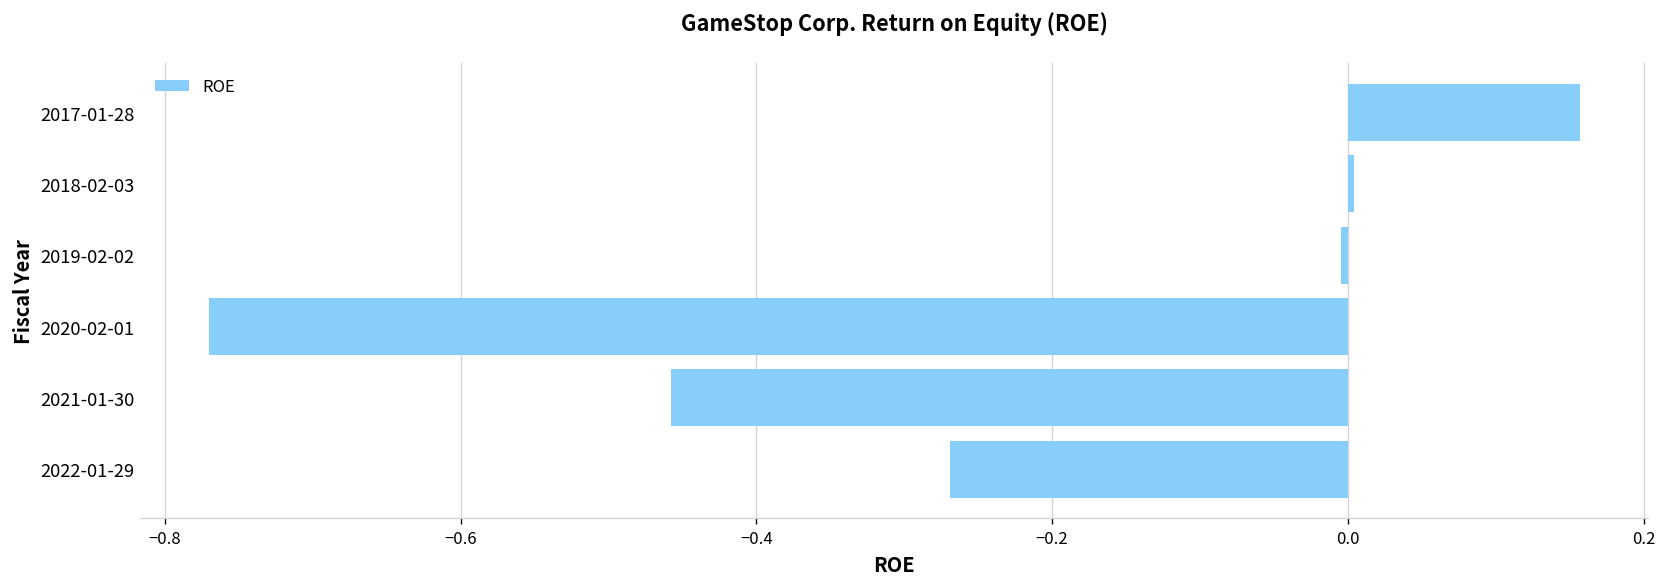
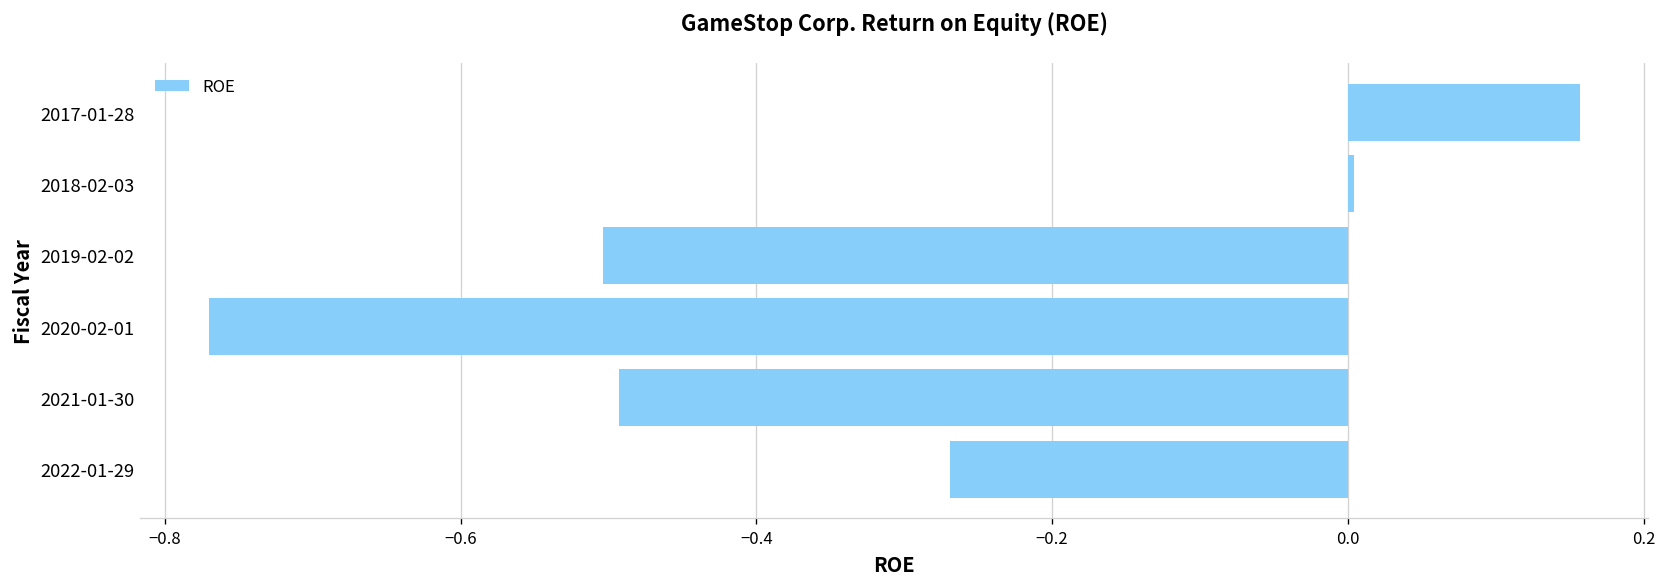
  {
    "2017-01-28": 0.157,
    "2018-02-03": 0.004,
-   "2019-02-02": -0.005,
+   "2019-02-02": -0.504,
    "2020-02-01": -0.770,
-   "2021-01-30": -0.458,
+   "2021-01-30": -0.493,
    "2022-01-29": -0.269
  }
